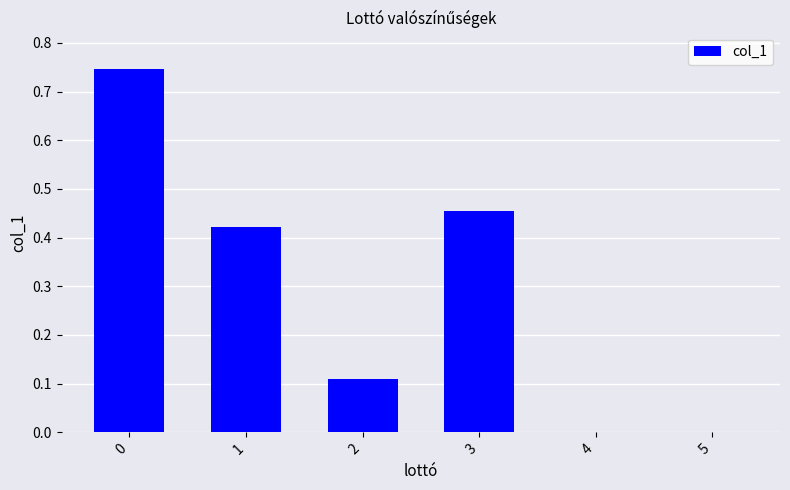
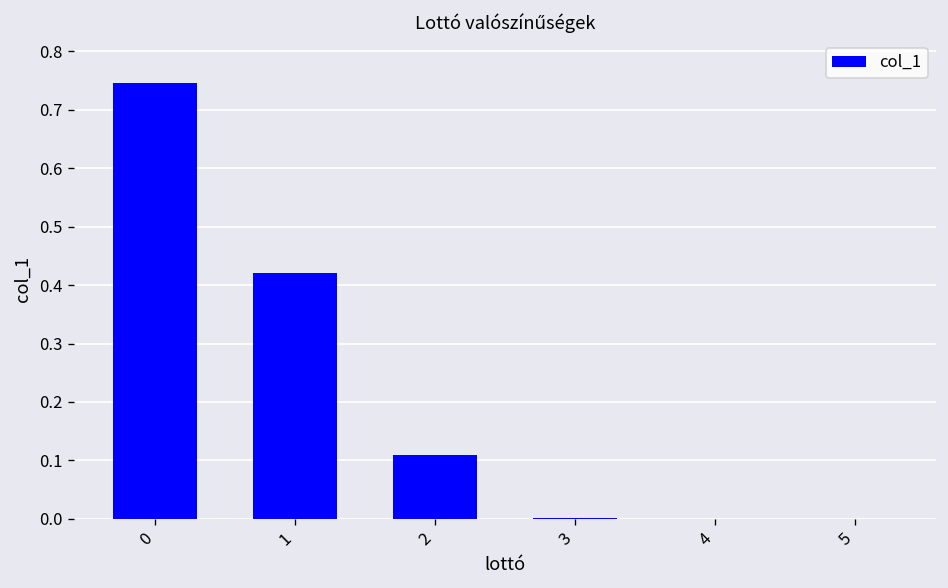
  {
    "0": 0.75,
    "1": 0.42,
    "2": 0.11,
-   "3": 0.45
+   "3": 0.00
  }
